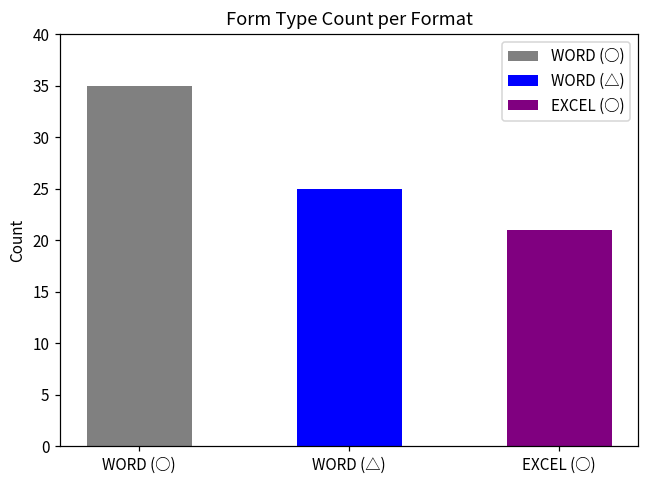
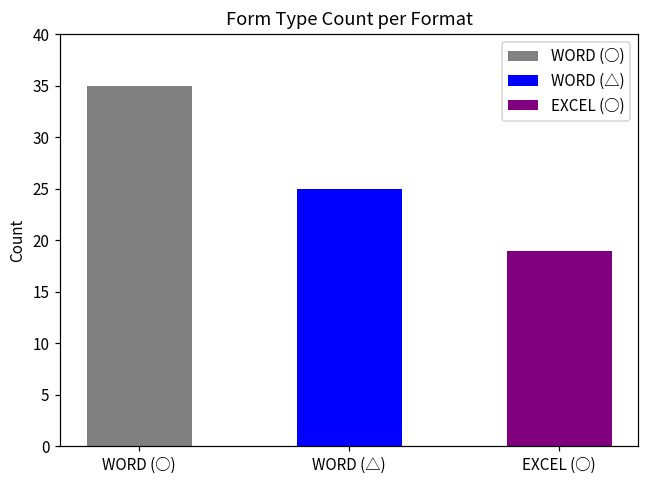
  {
    "WORD (○)": 35,
    "WORD (△)": 25,
-   "EXCEL (○)": 21
+   "EXCEL (○)": 19
  }
